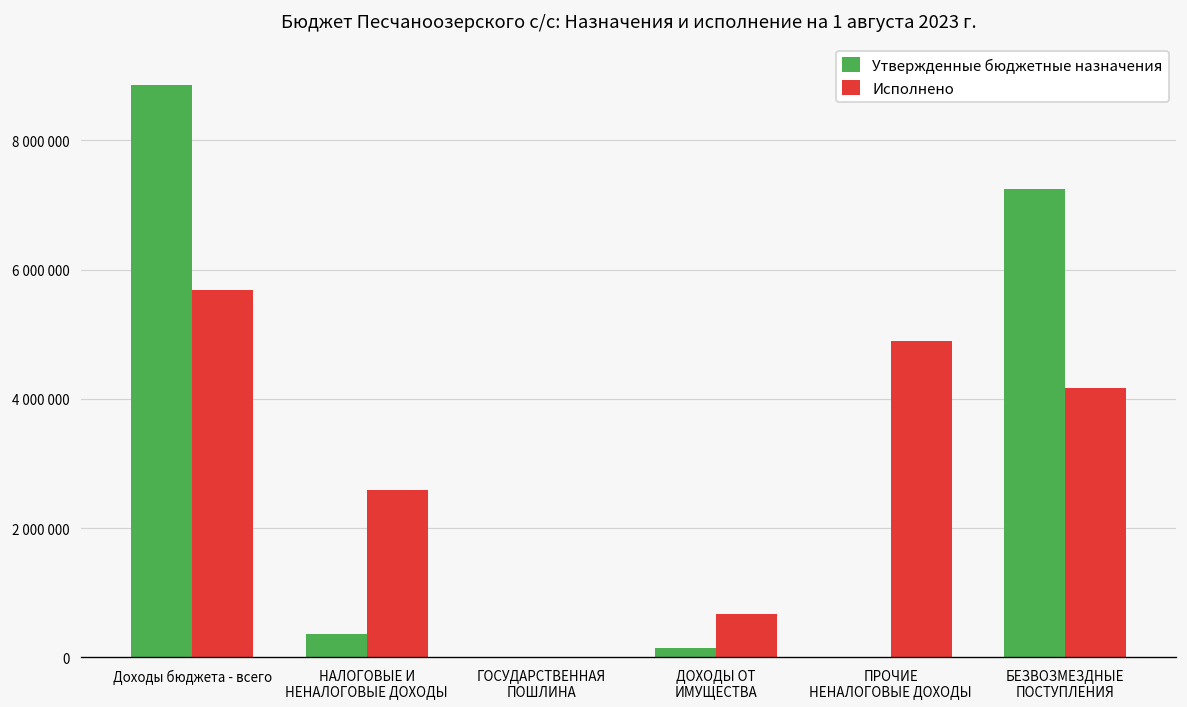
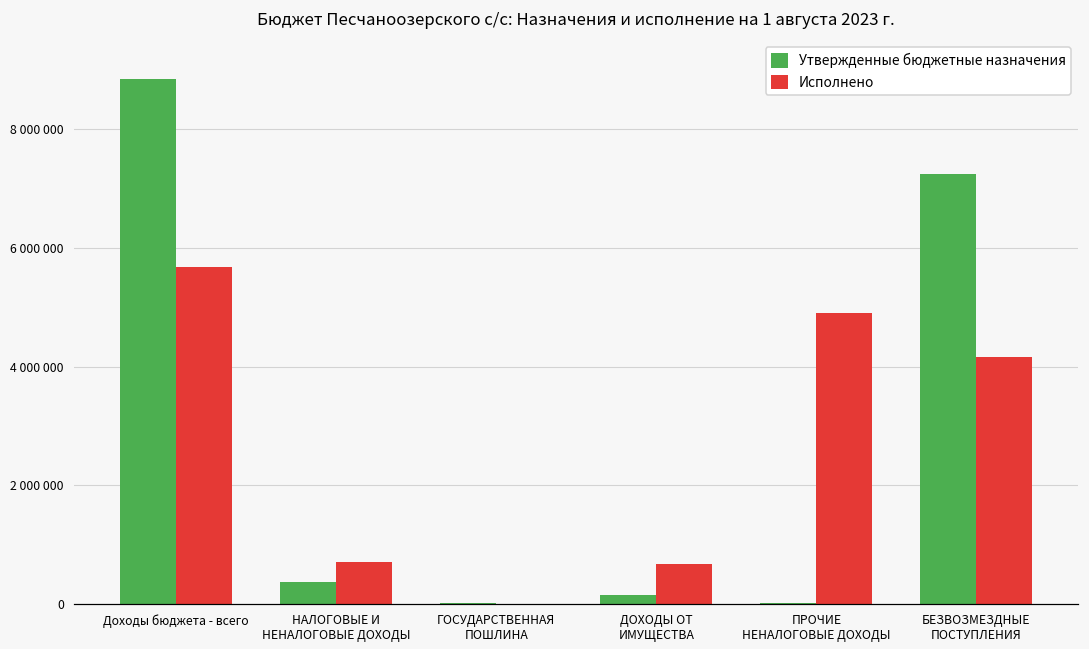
  {
    "Утвержденные бюджетные назначения": {
      "Доходы бюджета - всего": 8800000,
      "НАЛОГОВЫЕ И НЕНАЛОГОВЫЕ ДОХОДЫ": 400000,
      "ДОХОДЫ ОТ ИМУЩЕСТВА": 100000,
      "БЕЗВОЗМЕЗДНЫЕ ПОСТУПЛЕНИЯ": 7200000
    },
    "Исполнено": {
      "Доходы бюджета - всего": 5700000,
-     "НАЛОГОВЫЕ И НЕНАЛОГОВЫЕ ДОХОДЫ": 2600000,
+     "НАЛОГОВЫЕ И НЕНАЛОГОВЫЕ ДОХОДЫ": 700000,
      "ГОСУДАРСТВЕННАЯ ПОШЛИНА": 0,
      "ДОХОДЫ ОТ ИМУЩЕСТВА": 700000,
      "ПРОЧИЕ НЕНАЛОГОВЫЕ ДОХОДЫ": 4900000,
      "БЕЗВОЗМЕЗДНЫЕ ПОСТУПЛЕНИЯ": 4200000
    }
  }
